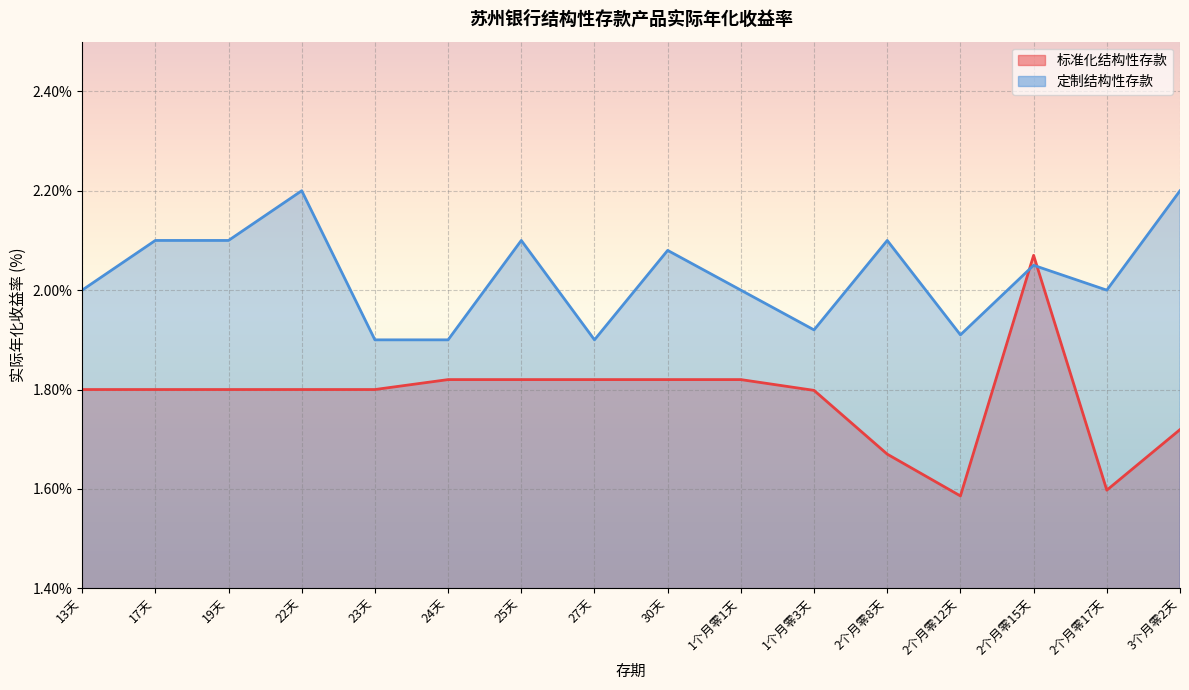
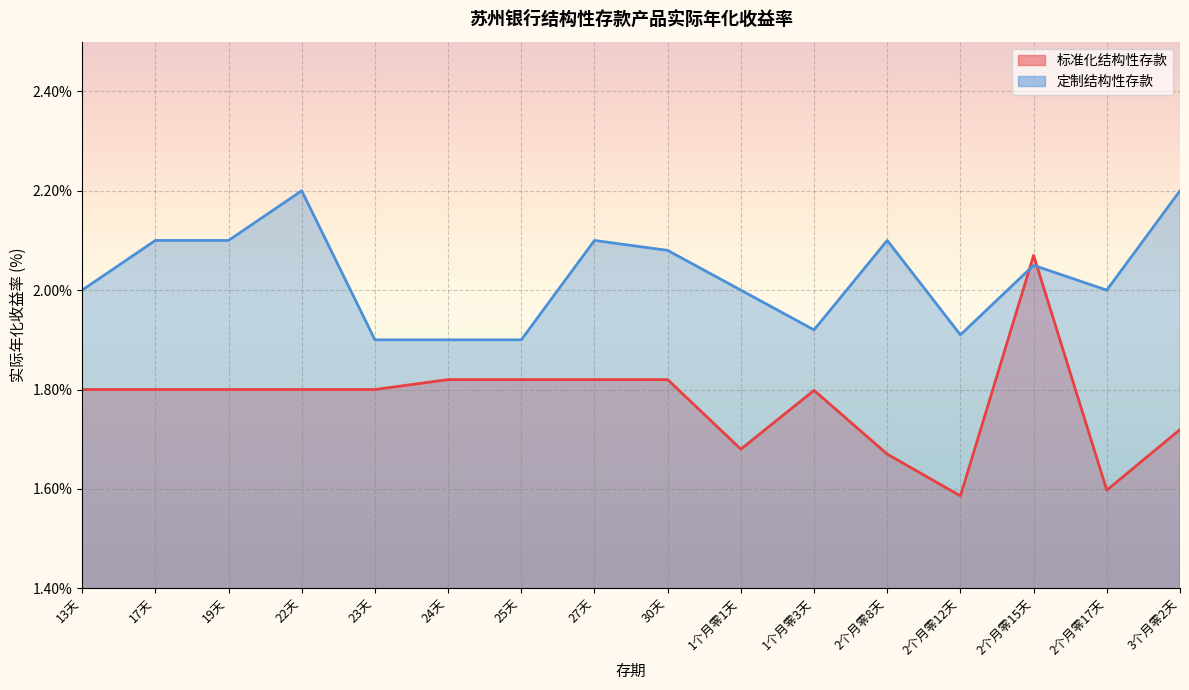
  {
    "标准化结构性存款": {
      "13天": "1.80%",
      "17天": "1.80%",
      "19天": "1.80%",
      "22天": "1.80%",
      "23天": "1.80%",
      "24天": "1.82%",
      "25天": "1.82%",
      "27天": "1.82%",
      "30天": "1.82%",
-     "1个月零1天": "1.82%",
+     "1个月零1天": "1.68%",
      "1个月零3天": "1.80%",
      "2个月零8天": "1.67%",
      "2个月零12天": "1.59%",
      "2个月零15天": "2.07%",
      "2个月零17天": "1.60%",
      "3个月零2天": "1.72%"
    },
    "定制结构性存款": {
      "13天": "2.0%",
      "17天": "2.1%",
      "19天": "2.1%",
      "22天": "2.2%",
      "23天": "1.9%",
      "24天": "1.9%",
-     "25天": "2.1%",
-     "27天": "1.9%",
+     "25天": "1.9%",
+     "27天": "2.1%",
      "30天": "2.08%",
      "1个月零1天": "2.0%",
      "1个月零3天": "1.92%",
      "2个月零8天": "2.1%",
      "2个月零12天": "1.91%",
      "2个月零15天": "2.05%",
      "2个月零17天": "2.0%",
      "3个月零2天": "2.2%"
    }
  }
